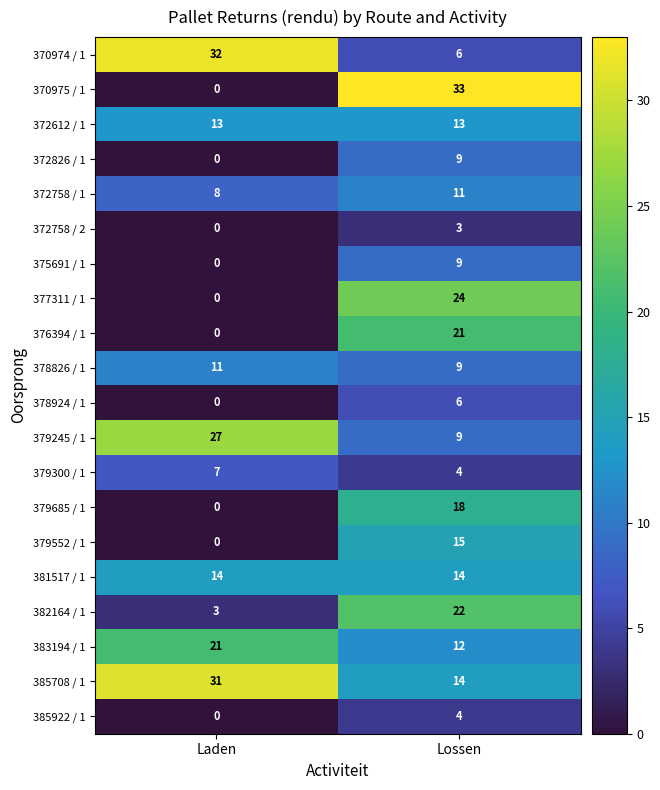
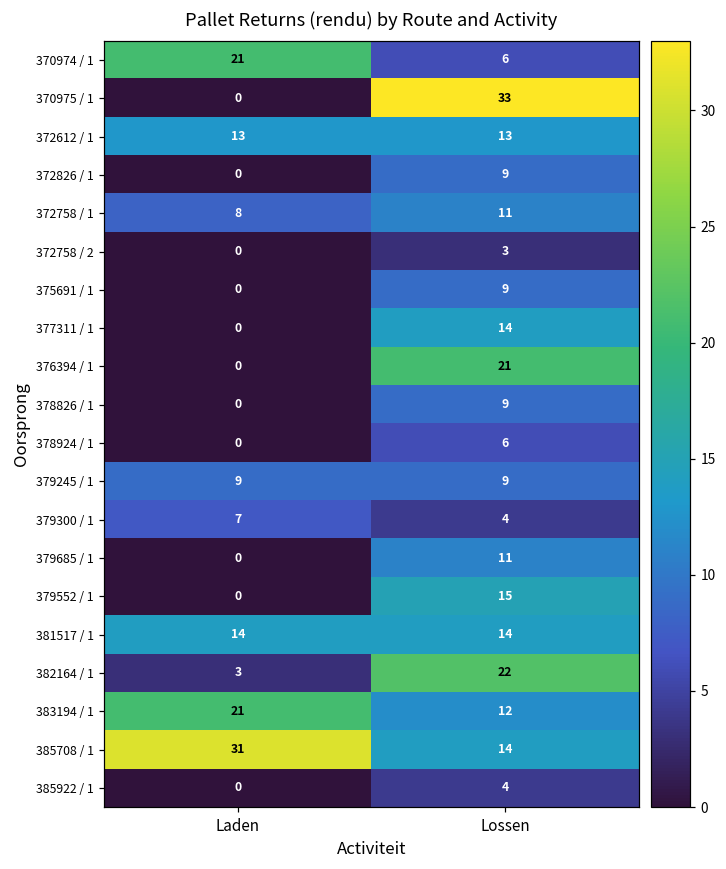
  {
    "370974 / 1": {
-     "Laden": 32,
+     "Laden": 21,
      "Lossen": 6
    },
    "370975 / 1": {
      "Laden": 0,
      "Lossen": 33
    },
    "372612 / 1": {
      "Laden": 13,
      "Lossen": 13
    },
    "372826 / 1": {
      "Laden": 0,
      "Lossen": 9
    },
    "372758 / 1": {
      "Laden": 8,
      "Lossen": 11
    },
    "372758 / 2": {
      "Laden": 0,
      "Lossen": 3
    },
    "375691 / 1": {
      "Laden": 0,
      "Lossen": 9
    },
    "377311 / 1": {
      "Laden": 0,
-     "Lossen": 24
+     "Lossen": 14
    },
    "376394 / 1": {
      "Laden": 0,
      "Lossen": 21
    },
    "378826 / 1": {
-     "Laden": 11,
+     "Laden": 0,
      "Lossen": 9
    },
    "378924 / 1": {
      "Laden": 0,
      "Lossen": 6
    },
    "379245 / 1": {
-     "Laden": 27,
+     "Laden": 9,
      "Lossen": 9
    },
    "379300 / 1": {
      "Laden": 7,
      "Lossen": 4
    },
    "379685 / 1": {
      "Laden": 0,
-     "Lossen": 18
+     "Lossen": 11
    },
    "379552 / 1": {
      "Laden": 0,
      "Lossen": 15
    },
    "381517 / 1": {
      "Laden": 14,
      "Lossen": 14
    },
    "382164 / 1": {
      "Laden": 3,
      "Lossen": 22
    },
    "383194 / 1": {
      "Laden": 21,
      "Lossen": 12
    },
    "385708 / 1": {
      "Laden": 31,
      "Lossen": 14
    },
    "385922 / 1": {
      "Laden": 0,
      "Lossen": 4
    }
  }
